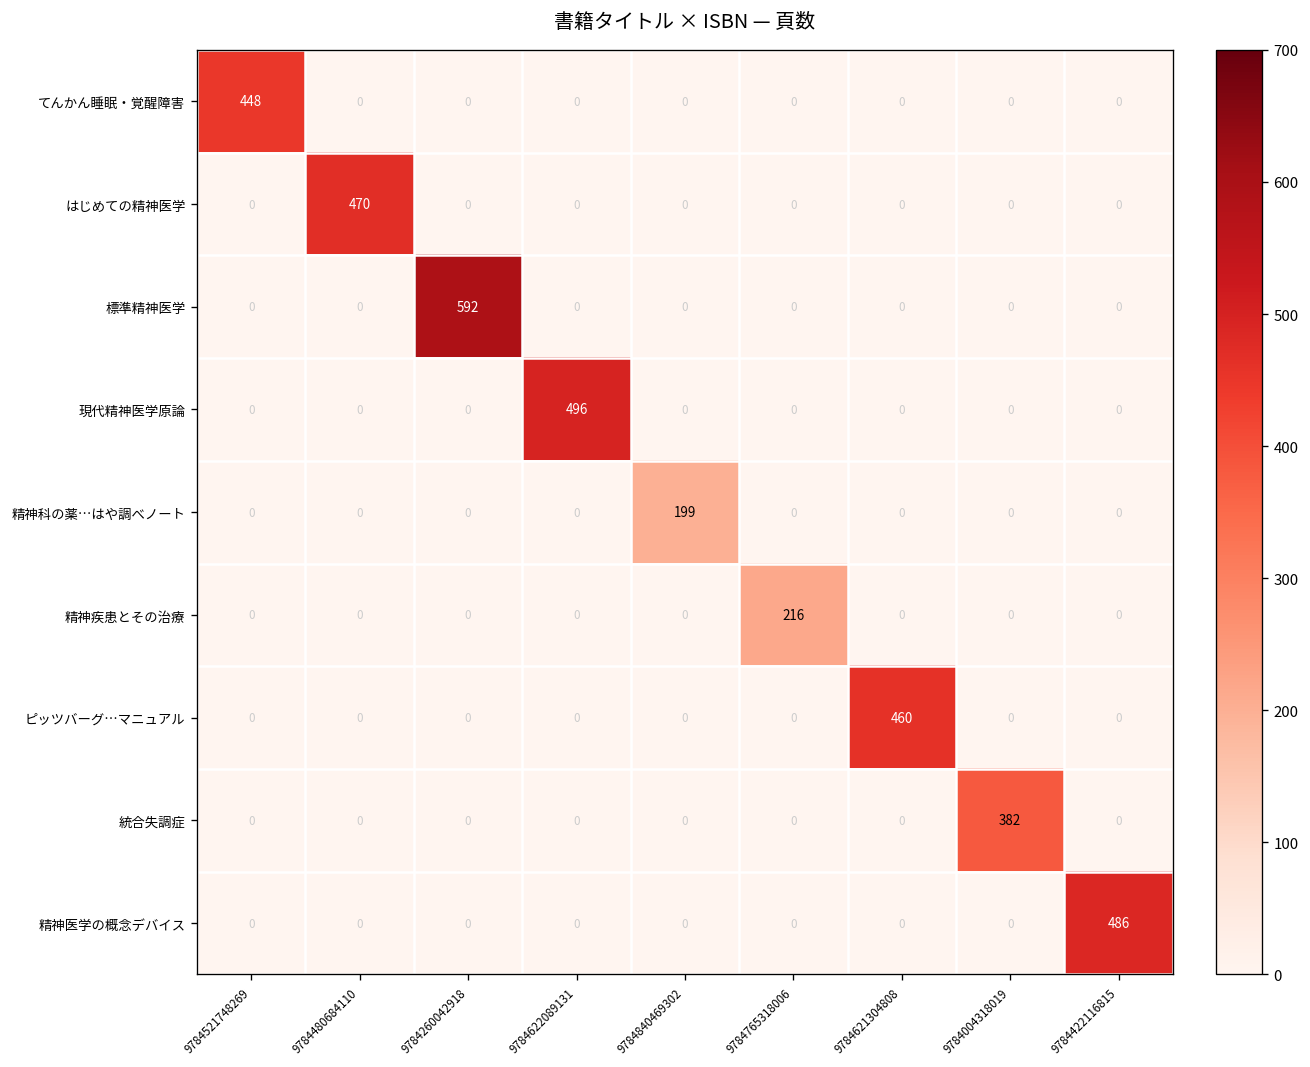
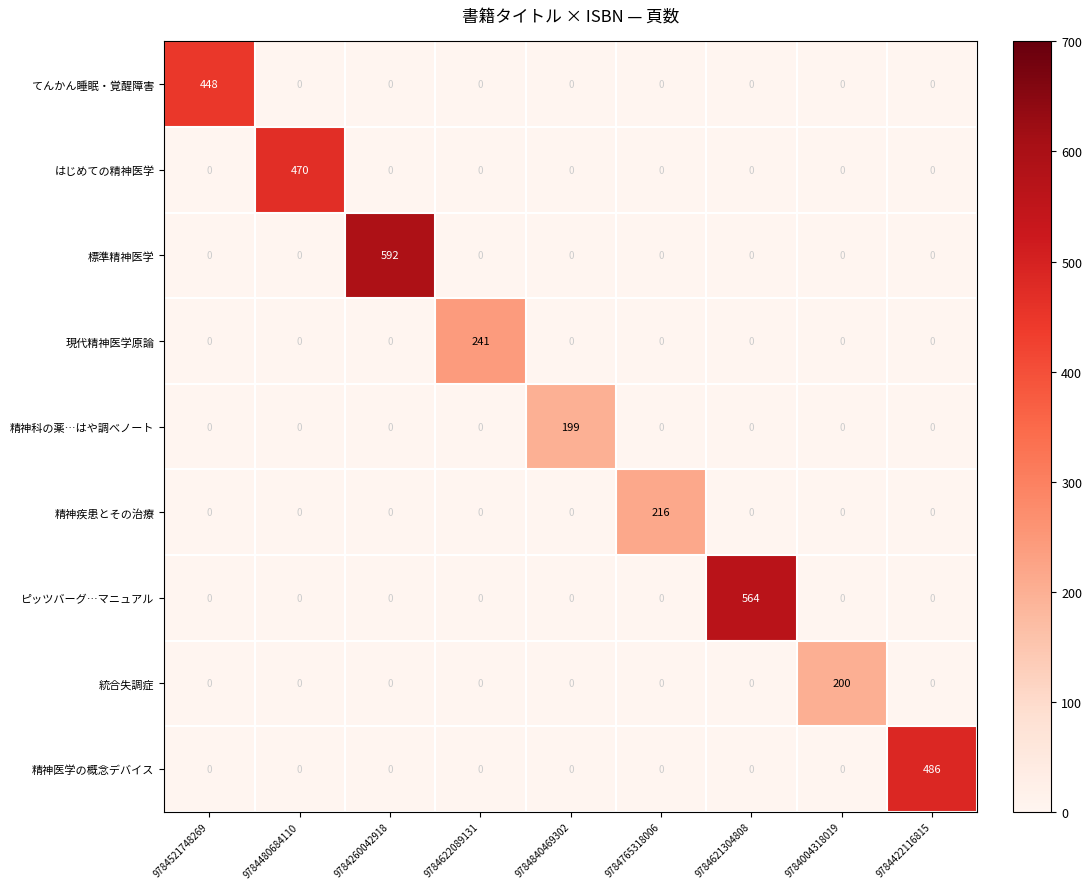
  {
    "てんかん睡眠・覚醒障害": {
      "9784521748269": 448,
      "9784480684110": 0,
      "9784260042918": 0,
      "9784622089131": 0,
      "9784840469302": 0,
      "9784765318006": 0,
      "9784621304808": 0,
      "9784004318019": 0,
      "9784422116815": 0
    },
    "はじめての精神医学": {
      "9784521748269": 0,
      "9784480684110": 470,
      "9784260042918": 0,
      "9784622089131": 0,
      "9784840469302": 0,
      "9784765318006": 0,
      "9784621304808": 0,
      "9784004318019": 0,
      "9784422116815": 0
    },
    "標準精神医学": {
      "9784521748269": 0,
      "9784480684110": 0,
      "9784260042918": 592,
      "9784622089131": 0,
      "9784840469302": 0,
      "9784765318006": 0,
      "9784621304808": 0,
      "9784004318019": 0,
      "9784422116815": 0
    },
    "現代精神医学原論": {
      "9784521748269": 0,
      "9784480684110": 0,
      "9784260042918": 0,
-     "9784622089131": 496,
+     "9784622089131": 241,
      "9784840469302": 0,
      "9784765318006": 0,
      "9784621304808": 0,
      "9784004318019": 0,
      "9784422116815": 0
    },
    "精神科の薬…はや調べノート": {
      "9784521748269": 0,
      "9784480684110": 0,
      "9784260042918": 0,
      "9784622089131": 0,
      "9784840469302": 199,
      "9784765318006": 0,
      "9784621304808": 0,
      "9784004318019": 0,
      "9784422116815": 0
    },
    "精神疾患とその治療": {
      "9784521748269": 0,
      "9784480684110": 0,
      "9784260042918": 0,
      "9784622089131": 0,
      "9784840469302": 0,
      "9784765318006": 216,
      "9784621304808": 0,
      "9784004318019": 0,
      "9784422116815": 0
    },
    "ピッツバーグ…マニュアル": {
      "9784521748269": 0,
      "9784480684110": 0,
      "9784260042918": 0,
      "9784622089131": 0,
      "9784840469302": 0,
      "9784765318006": 0,
-     "9784621304808": 460,
+     "9784621304808": 564,
      "9784004318019": 0,
      "9784422116815": 0
    },
    "統合失調症": {
      "9784521748269": 0,
      "9784480684110": 0,
      "9784260042918": 0,
      "9784622089131": 0,
      "9784840469302": 0,
      "9784765318006": 0,
      "9784621304808": 0,
-     "9784004318019": 382,
+     "9784004318019": 200,
      "9784422116815": 0
    },
    "精神医学の概念デバイス": {
      "9784521748269": 0,
      "9784480684110": 0,
      "9784260042918": 0,
      "9784622089131": 0,
      "9784840469302": 0,
      "9784765318006": 0,
      "9784621304808": 0,
      "9784004318019": 0,
      "9784422116815": 486
    }
  }
